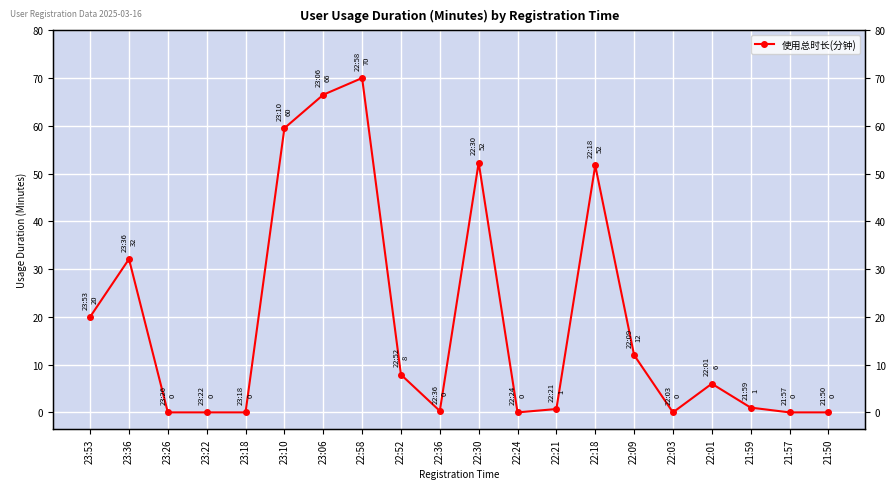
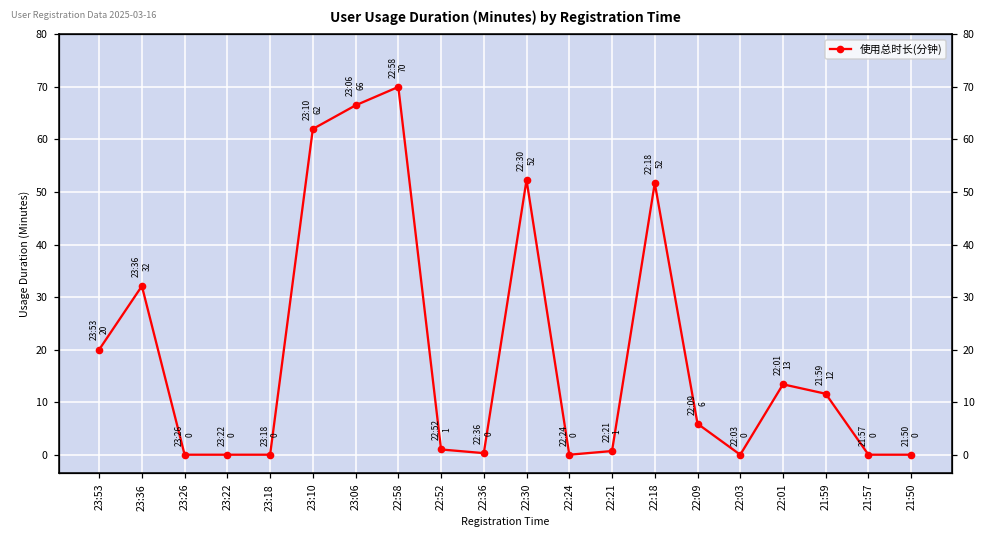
  {
    "23:53": 20,
    "23:36": 32,
    "23:26": 0,
    "23:22": 0,
    "23:18": 0,
-   "23:10": 60,
+   "23:10": 62,
    "23:06": 66,
    "22:58": 70,
-   "22:52": 8,
+   "22:52": 1,
    "22:36": 0,
    "22:30": 52,
    "22:24": 0,
    "22:21": 1,
    "22:18": 52,
-   "22:09": 12,
+   "22:09": 6,
    "22:03": 0,
-   "22:01": 6,
-   "21:59": 1,
+   "22:01": 13,
+   "21:59": 12,
    "21:57": 0,
    "21:50": 0
  }
